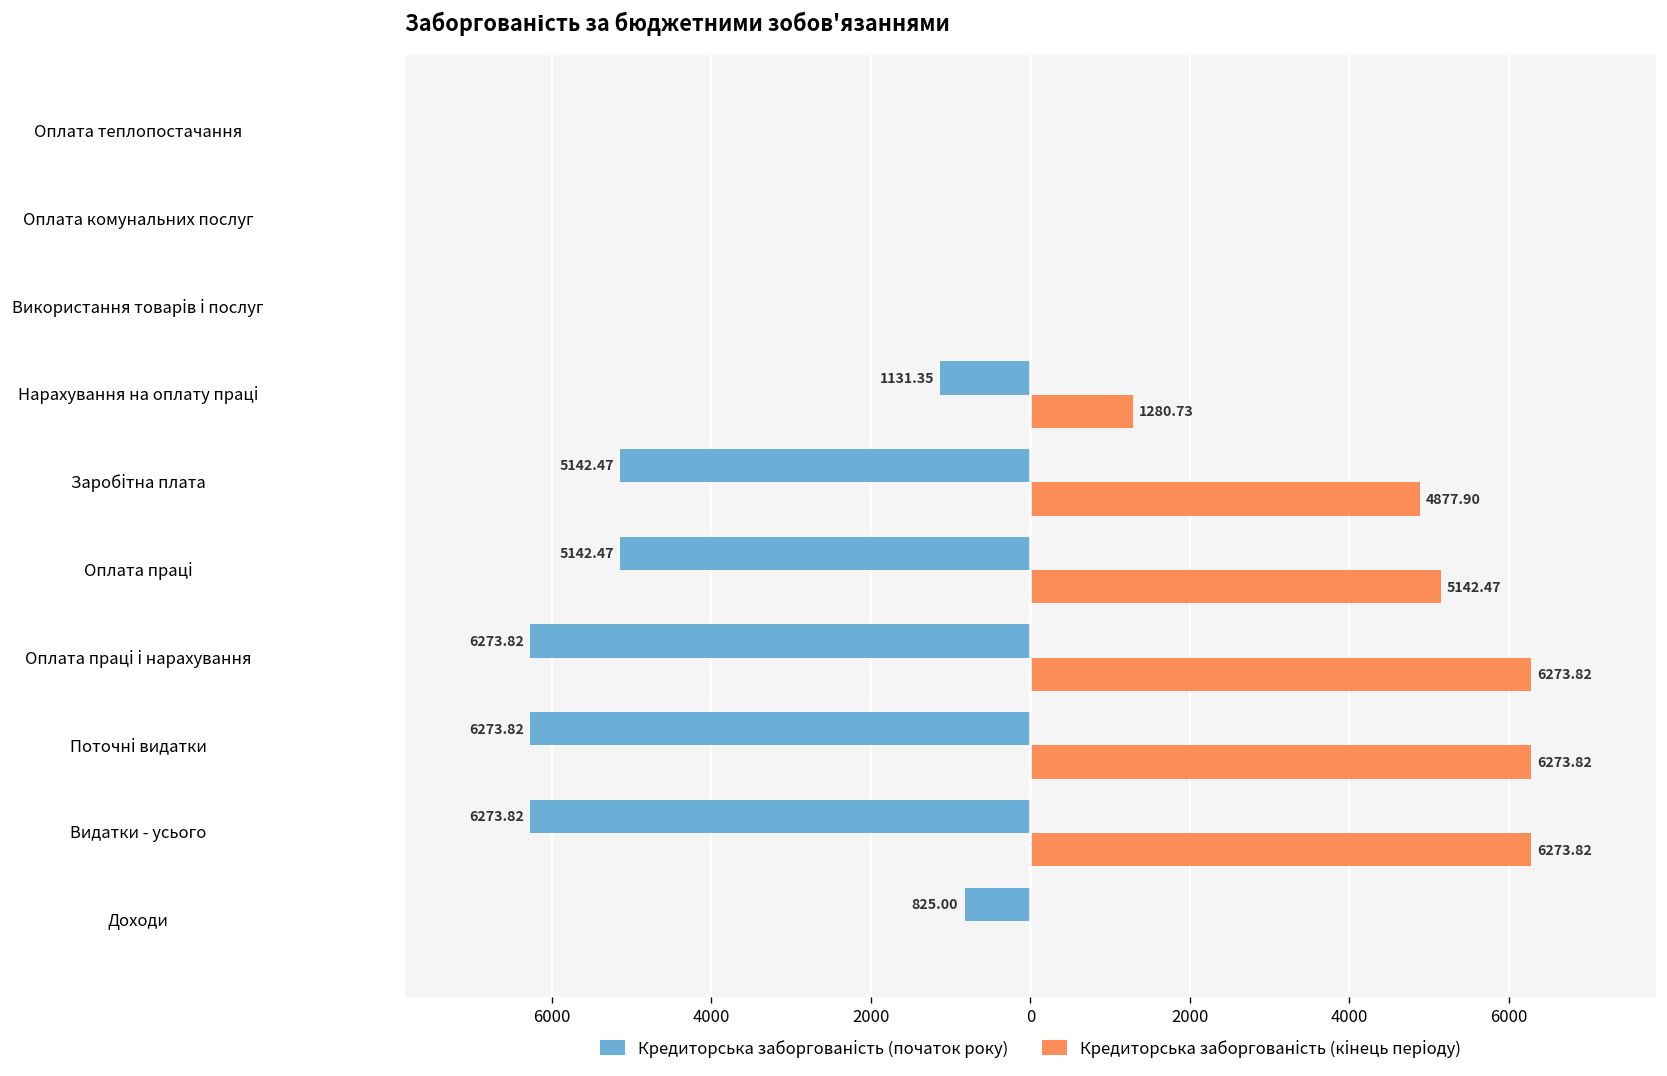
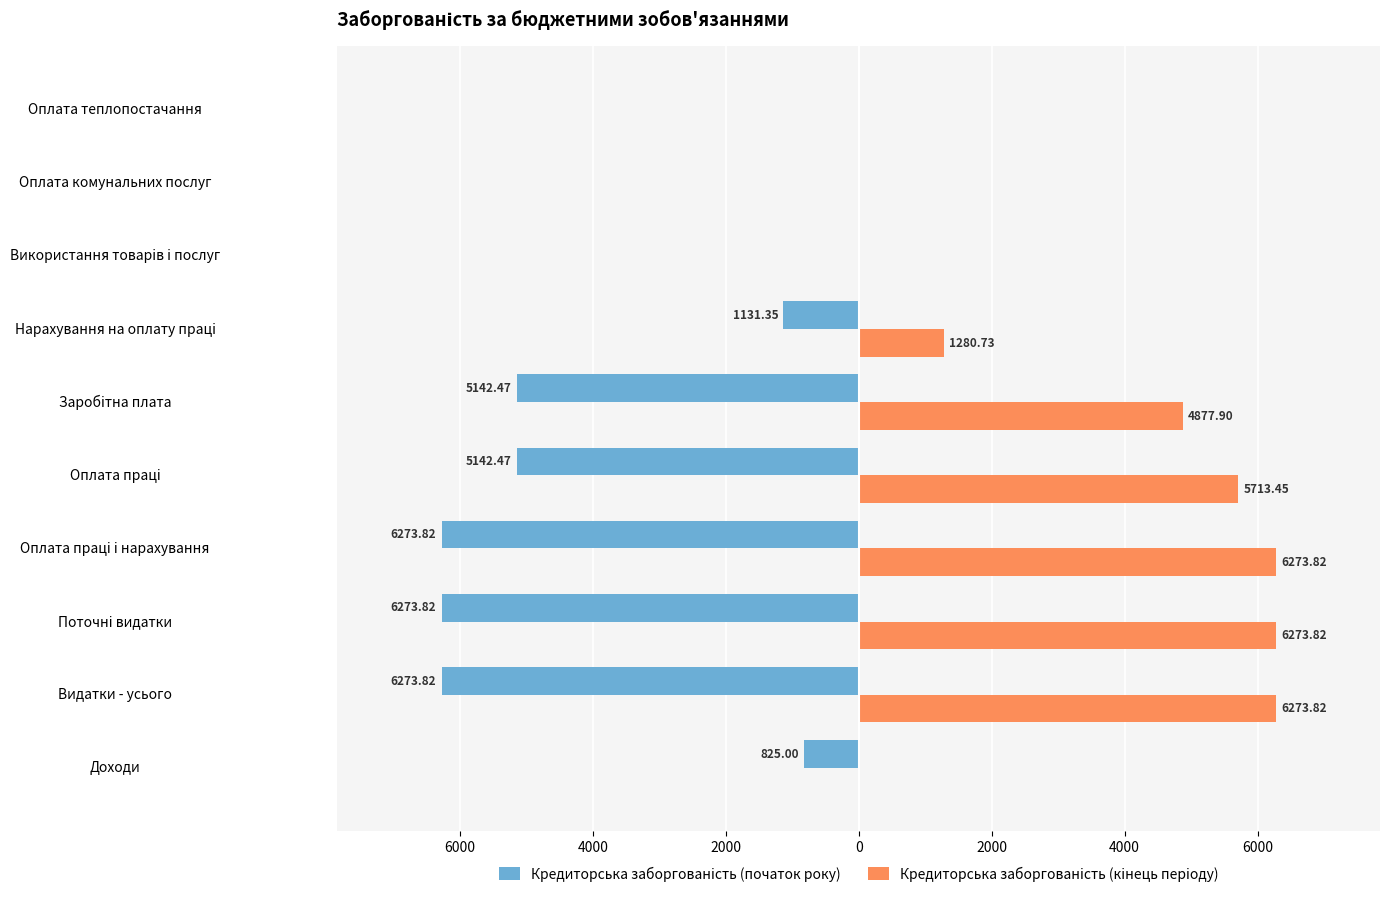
  {
    "Кредиторська заборгованість (кінець періоду)": {
      "Нарахування на оплату праці": 1280.73,
      "Заробітна плата": 4877.90,
-     "Оплата праці": 5142.47,
+     "Оплата праці": 5713.45,
      "Оплата праці і нарахування": 6273.82,
      "Поточні видатки": 6273.82,
      "Видатки - усього": 6273.82
    }
  }
